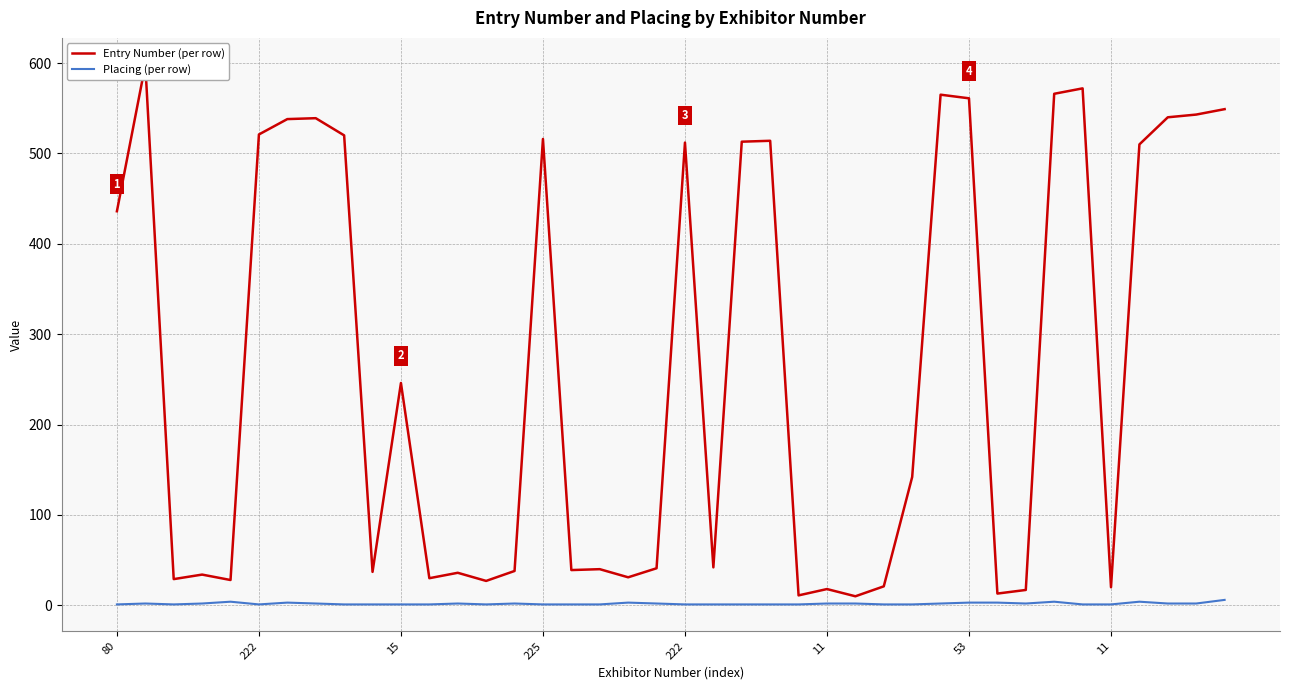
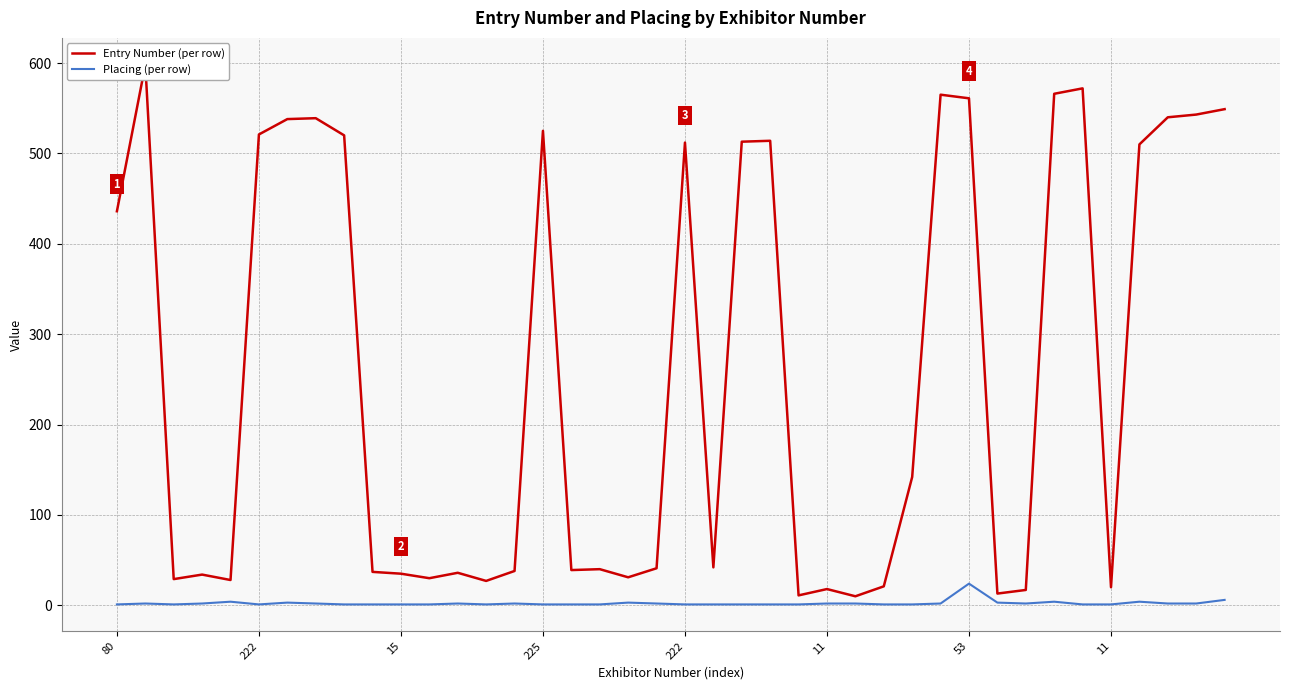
  {
    "Entry Number (per row)": {
-     "15": 250,
-     "225": 520
+     "15": 40,
+     "225": 530
    },
    "Placing (per row)": {
      "80": 0,
      "15": 0,
      "225": 0,
-     "53": 0
+     "53": 20
    }
  }
